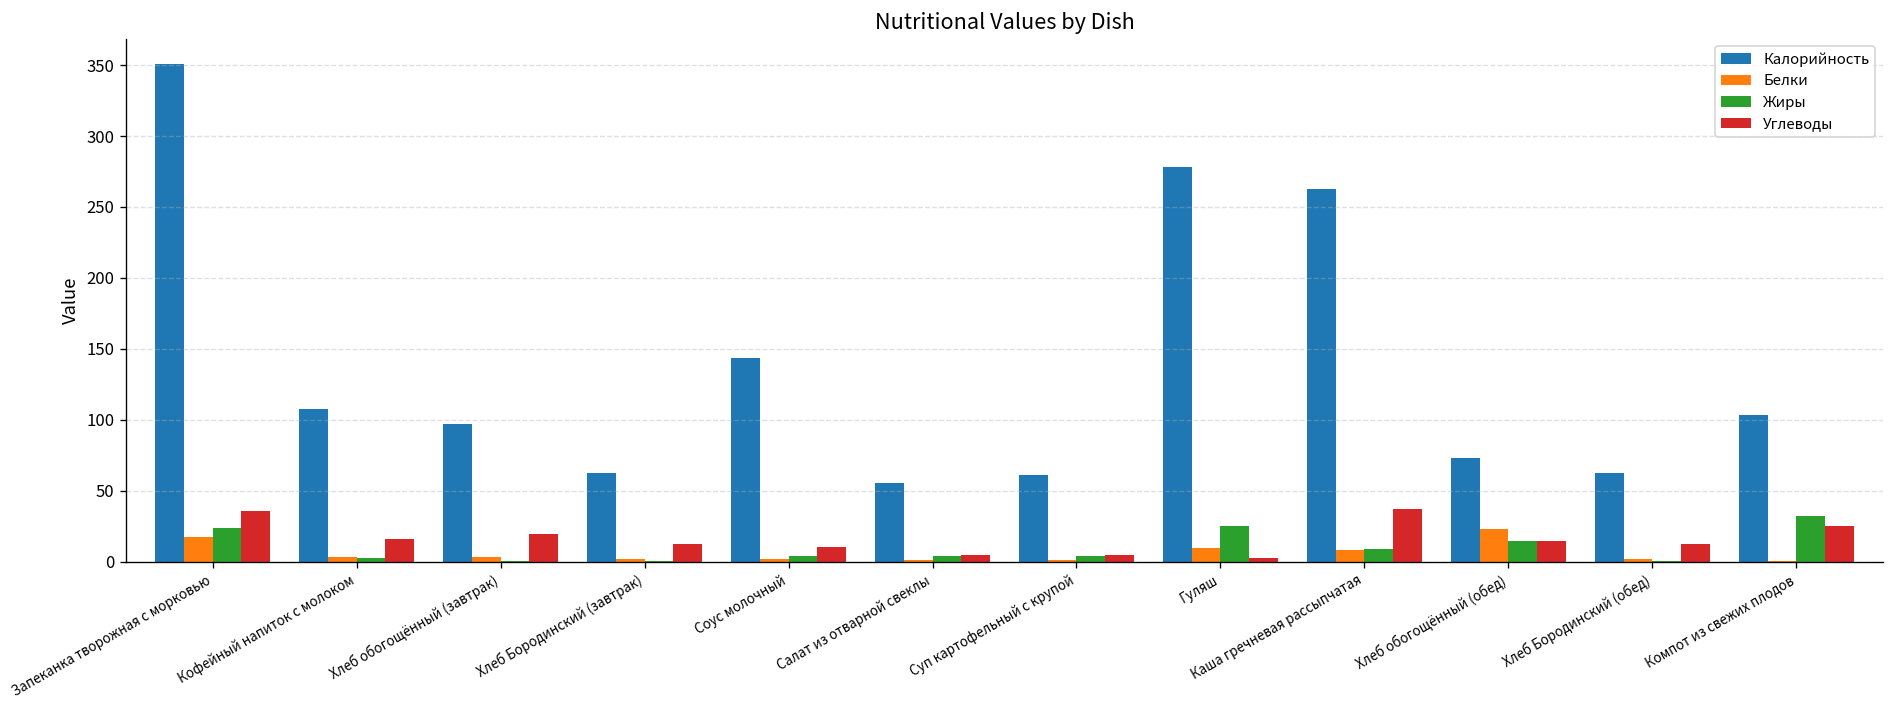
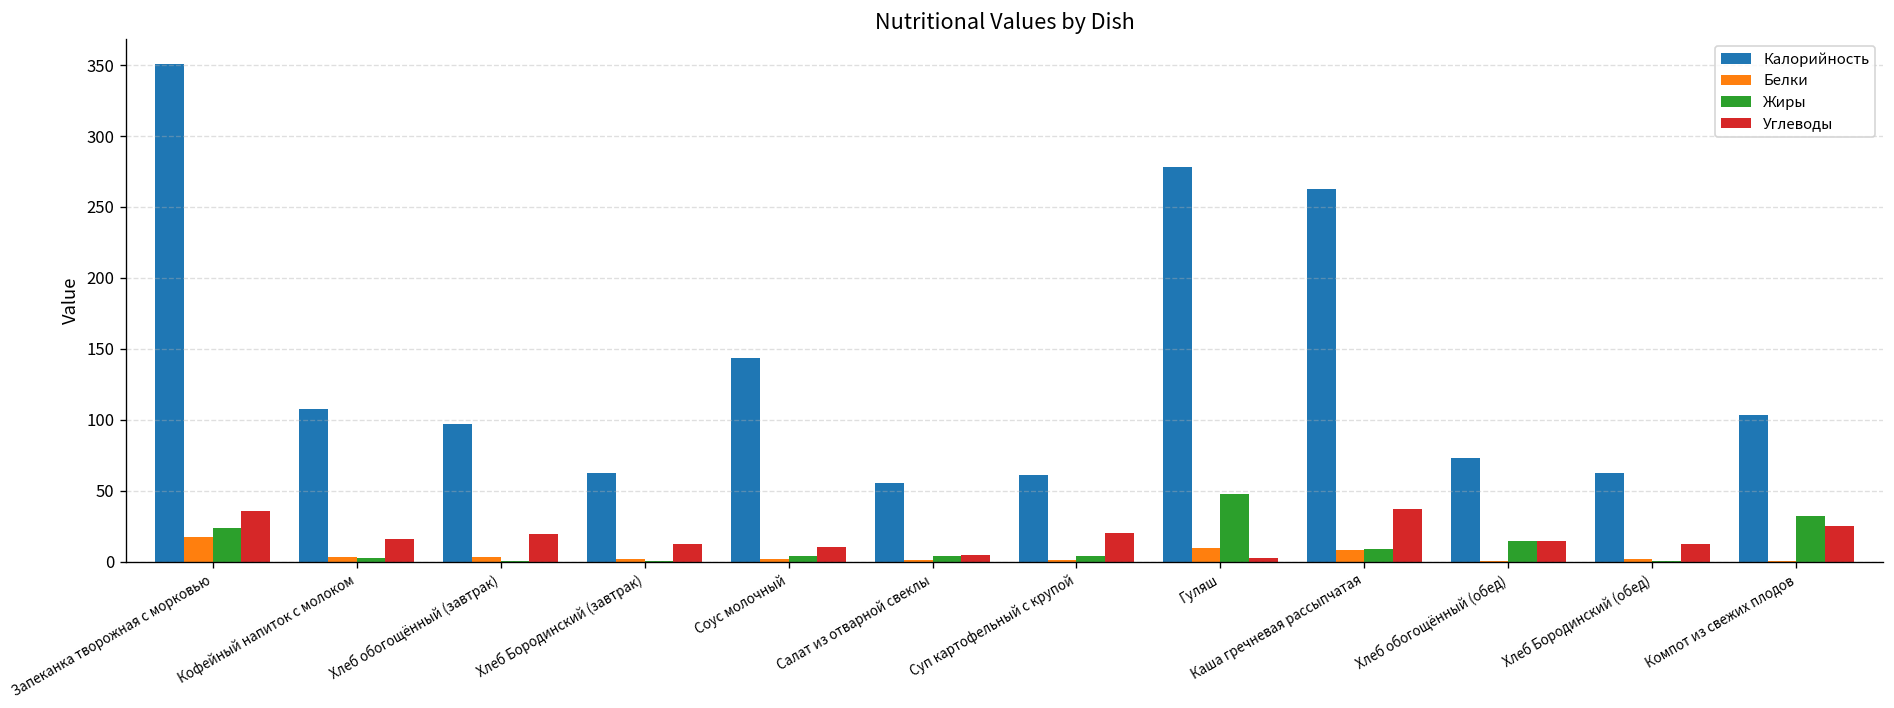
  {
    "Калорийность": {
      "Запеканка творожная с морковью": 351,
      "Кофейный напиток с молоком": 108,
      "Хлеб обогощённый (завтрак)": 97,
      "Хлеб Бородинский (завтрак)": 62,
      "Соус молочный": 144,
      "Салат из отварной свеклы": 56,
      "Суп картофельный с крупой": 61,
      "Гуляш": 278,
      "Каша гречневая рассыпчатая": 263,
      "Хлеб обогощённый (обед)": 73,
      "Хлеб Бородинский (обед)": 62,
      "Компот из свежих плодов": 103
    },
    "Белки": {
      "Запеканка творожная с морковью": 17,
      "Кофейный напиток с молоком": 3,
      "Хлеб обогощённый (завтрак)": 3,
      "Гуляш": 10,
      "Каша гречневая рассыпчатая": 8,
-     "Хлеб обогощённый (обед)": 23
+     "Хлеб обогощённый (обед)": 1
    },
    "Жиры": {
      "Запеканка творожная с морковью": 24,
      "Кофейный напиток с молоком": 3,
      "Соус молочный": 4,
      "Салат из отварной свеклы": 4,
      "Суп картофельный с крупой": 4,
-     "Гуляш": 25,
+     "Гуляш": 47,
      "Каша гречневая рассыпчатая": 9,
      "Хлеб обогощённый (обед)": 15,
      "Компот из свежих плодов": 32
    },
    "Углеводы": {
      "Запеканка творожная с морковью": 36,
      "Кофейный напиток с молоком": 16,
      "Хлеб обогощённый (завтрак)": 20,
      "Хлеб Бородинский (завтрак)": 12,
      "Соус молочный": 11,
      "Салат из отварной свеклы": 5,
-     "Суп картофельный с крупой": 5,
+     "Суп картофельный с крупой": 20,
      "Гуляш": 3,
      "Каша гречневая рассыпчатая": 37,
      "Хлеб обогощённый (обед)": 15,
      "Хлеб Бородинский (обед)": 12,
      "Компот из свежих плодов": 25
    }
  }
